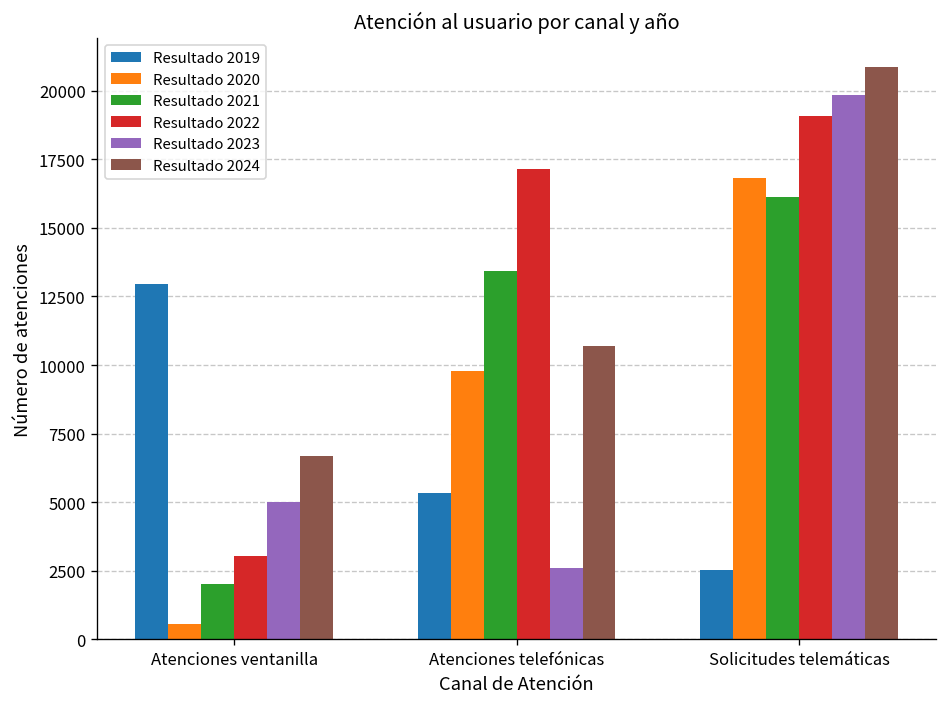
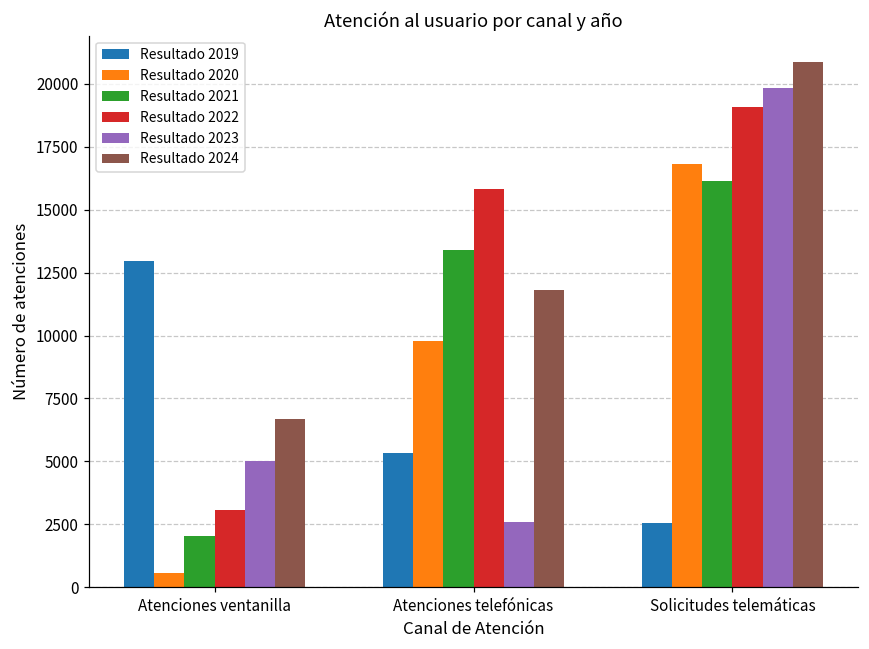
  {
    "Resultado 2019": {
      "Atenciones ventanilla": 13000,
      "Atenciones telefónicas": 5300,
      "Solicitudes telemáticas": 2500
    },
    "Resultado 2020": {
      "Atenciones ventanilla": 600,
      "Atenciones telefónicas": 9800,
      "Solicitudes telemáticas": 16800
    },
    "Resultado 2021": {
      "Atenciones ventanilla": 2000,
      "Atenciones telefónicas": 13400,
      "Solicitudes telemáticas": 16100
    },
    "Resultado 2022": {
      "Atenciones ventanilla": 3100,
-     "Atenciones telefónicas": 17100,
+     "Atenciones telefónicas": 15800,
      "Solicitudes telemáticas": 19100
    },
    "Resultado 2023": {
      "Atenciones ventanilla": 5000,
      "Atenciones telefónicas": 2600,
      "Solicitudes telemáticas": 19800
    },
    "Resultado 2024": {
      "Atenciones ventanilla": 6700,
-     "Atenciones telefónicas": 10700,
+     "Atenciones telefónicas": 11800,
      "Solicitudes telemáticas": 20900
    }
  }
